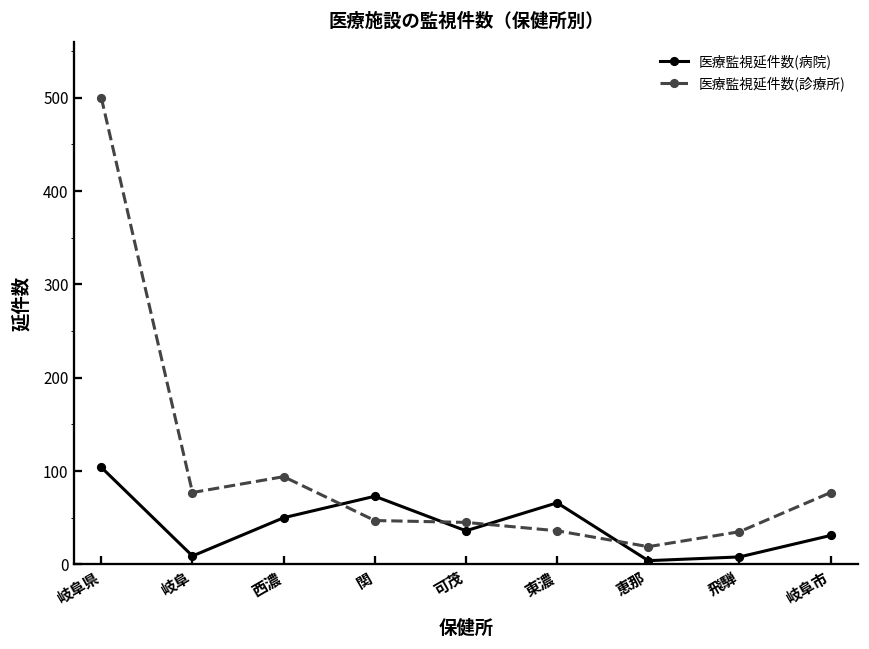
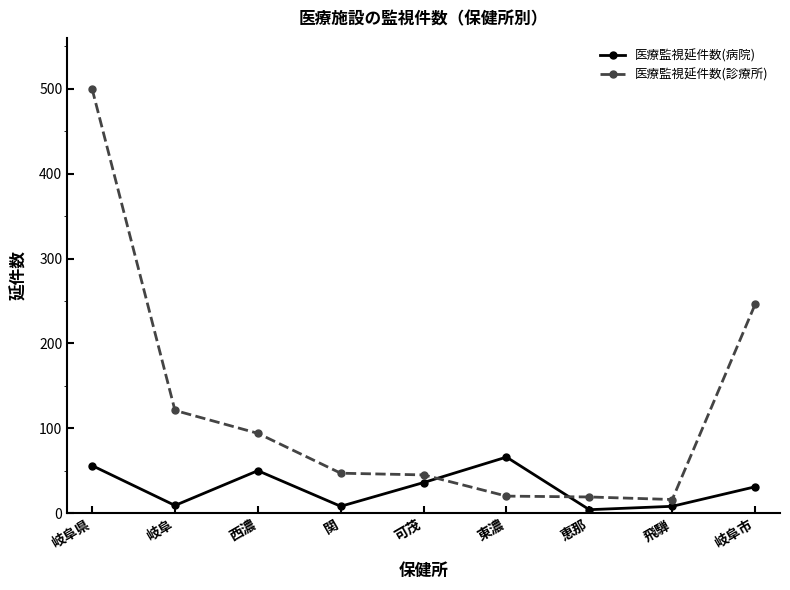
  {
    "医療監視延件数(病院)": {
-     "岐阜県": 100,
+     "岐阜県": 60,
      "岐阜": 10,
      "西濃": 50,
-     "関": 70,
+     "関": 10,
      "可茂": 40,
      "東濃": 70,
      "恵那": 0,
      "飛騨": 10,
      "岐阜市": 30
    },
    "医療監視延件数(診療所)": {
      "岐阜県": 500,
-     "岐阜": 80,
+     "岐阜": 120,
      "西濃": 90,
      "関": 50,
      "可茂": 50,
-     "東濃": 40,
+     "東濃": 20,
      "恵那": 20,
-     "飛騨": 40,
-     "岐阜市": 80
+     "飛騨": 20,
+     "岐阜市": 250
    }
  }
